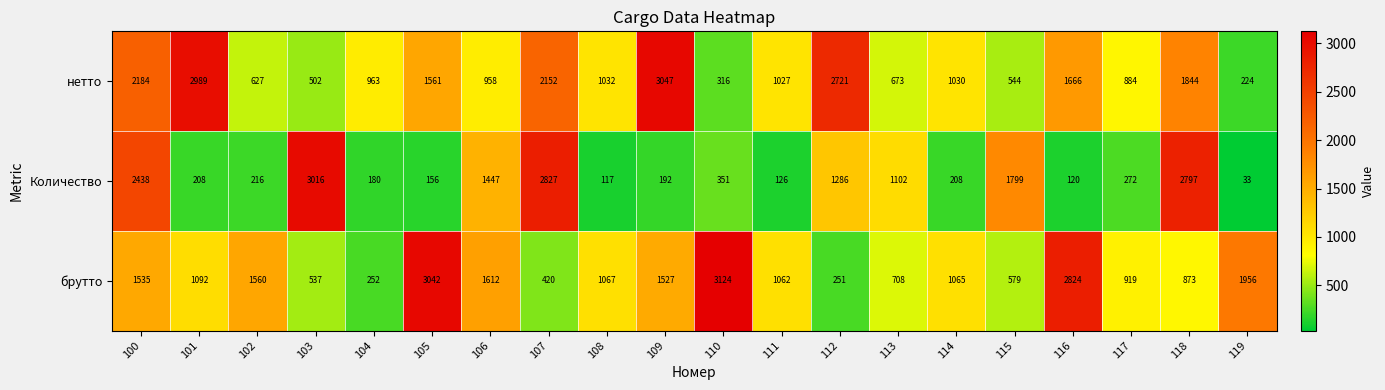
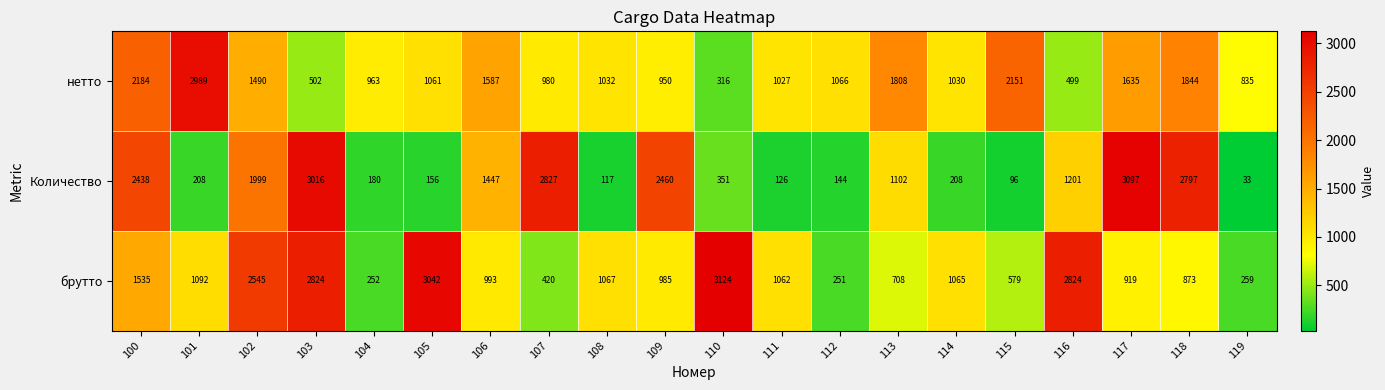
  {
    "нетто": {
      "100": 2184,
      "101": 2989,
-     "102": 627,
+     "102": 1490,
      "103": 502,
      "104": 963,
-     "105": 1561,
-     "106": 958,
-     "107": 2152,
+     "105": 1061,
+     "106": 1587,
+     "107": 980,
      "108": 1032,
-     "109": 3047,
+     "109": 950,
      "110": 316,
      "111": 1027,
-     "112": 2721,
-     "113": 673,
+     "112": 1066,
+     "113": 1808,
      "114": 1030,
-     "115": 544,
-     "116": 1666,
-     "117": 884,
+     "115": 2151,
+     "116": 499,
+     "117": 1635,
      "118": 1844,
-     "119": 224
+     "119": 835
    },
    "Количество": {
      "100": 2438,
      "101": 208,
-     "102": 216,
+     "102": 1999,
      "103": 3016,
      "104": 180,
      "105": 156,
      "106": 1447,
      "107": 2827,
      "108": 117,
-     "109": 192,
+     "109": 2460,
      "110": 351,
      "111": 126,
-     "112": 1286,
+     "112": 144,
      "113": 1102,
      "114": 208,
-     "115": 1799,
-     "116": 120,
-     "117": 272,
+     "115": 96,
+     "116": 1201,
+     "117": 3097,
      "118": 2797,
      "119": 33
    },
    "брутто": {
      "100": 1535,
      "101": 1092,
-     "102": 1560,
-     "103": 537,
+     "102": 2545,
+     "103": 2824,
      "104": 252,
      "105": 3042,
-     "106": 1612,
+     "106": 993,
      "107": 420,
      "108": 1067,
-     "109": 1527,
+     "109": 985,
      "110": 3124,
      "111": 1062,
      "112": 251,
      "113": 708,
      "114": 1065,
      "115": 579,
      "116": 2824,
      "117": 919,
      "118": 873,
-     "119": 1956
+     "119": 259
    }
  }
